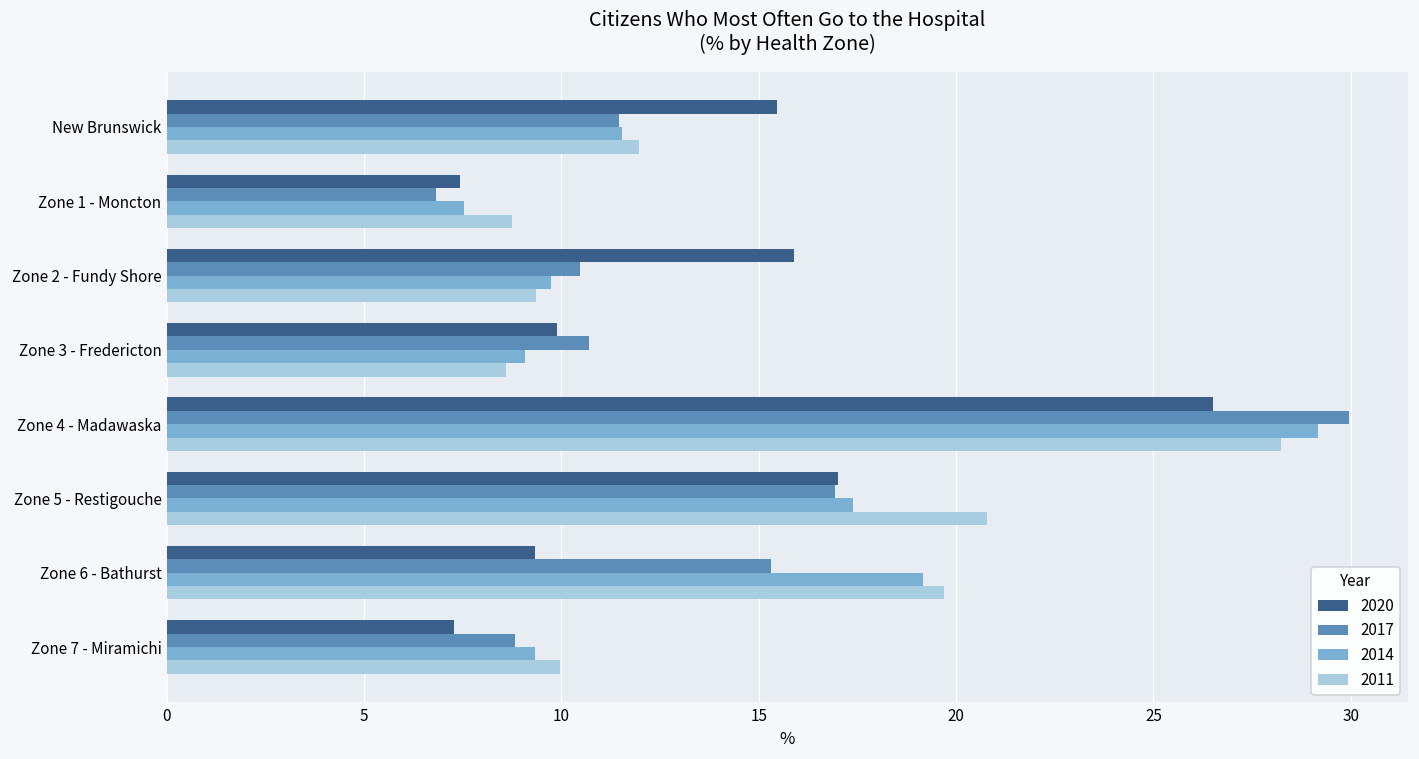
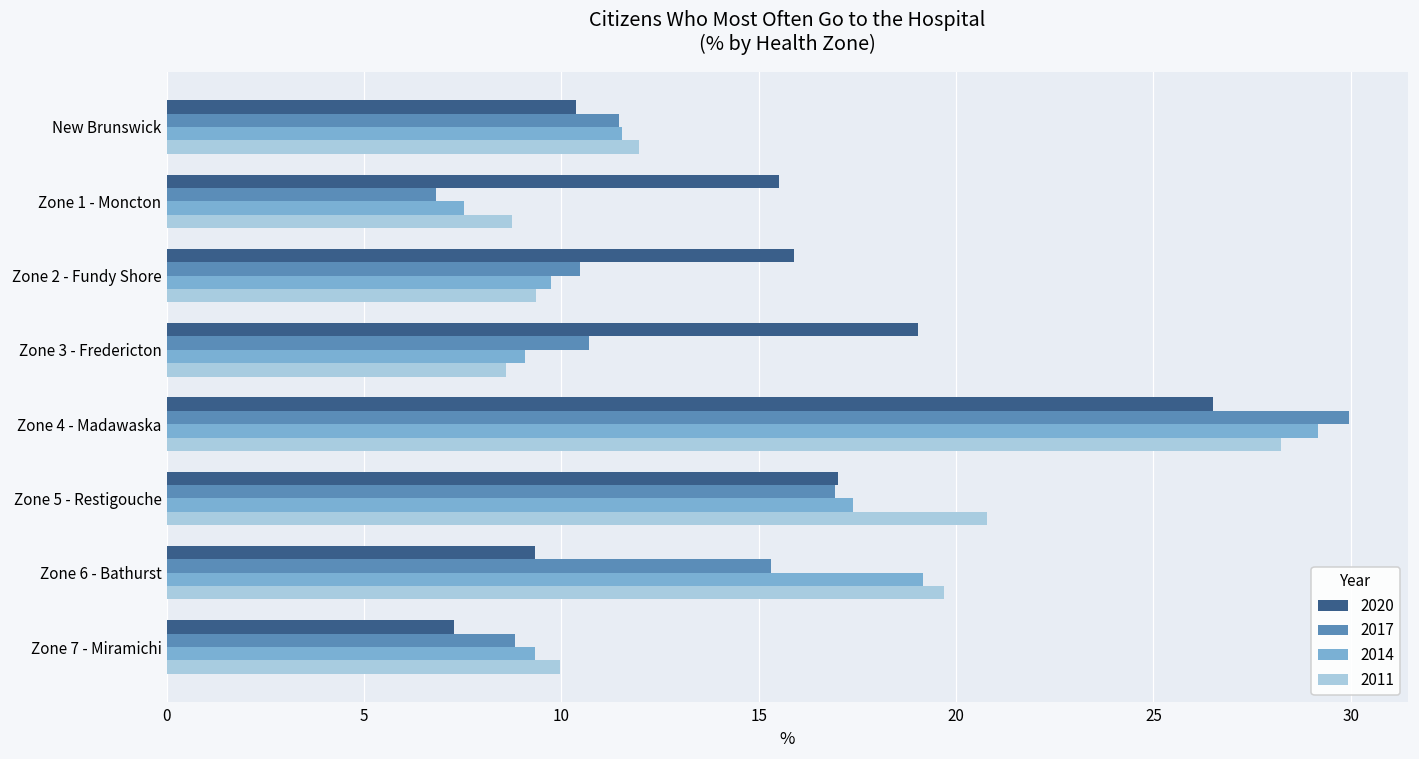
  {
    "2020": {
-     "New Brunswick": 15.5,
-     "Zone 1 - Moncton": 7.4,
+     "New Brunswick": 10.4,
+     "Zone 1 - Moncton": 15.5,
      "Zone 2 - Fundy Shore": 15.9,
-     "Zone 3 - Fredericton": 9.9,
+     "Zone 3 - Fredericton": 19.0,
      "Zone 4 - Madawaska": 26.5,
      "Zone 5 - Restigouche": 17.0,
      "Zone 6 - Bathurst": 9.3,
      "Zone 7 - Miramichi": 7.3
    }
  }
